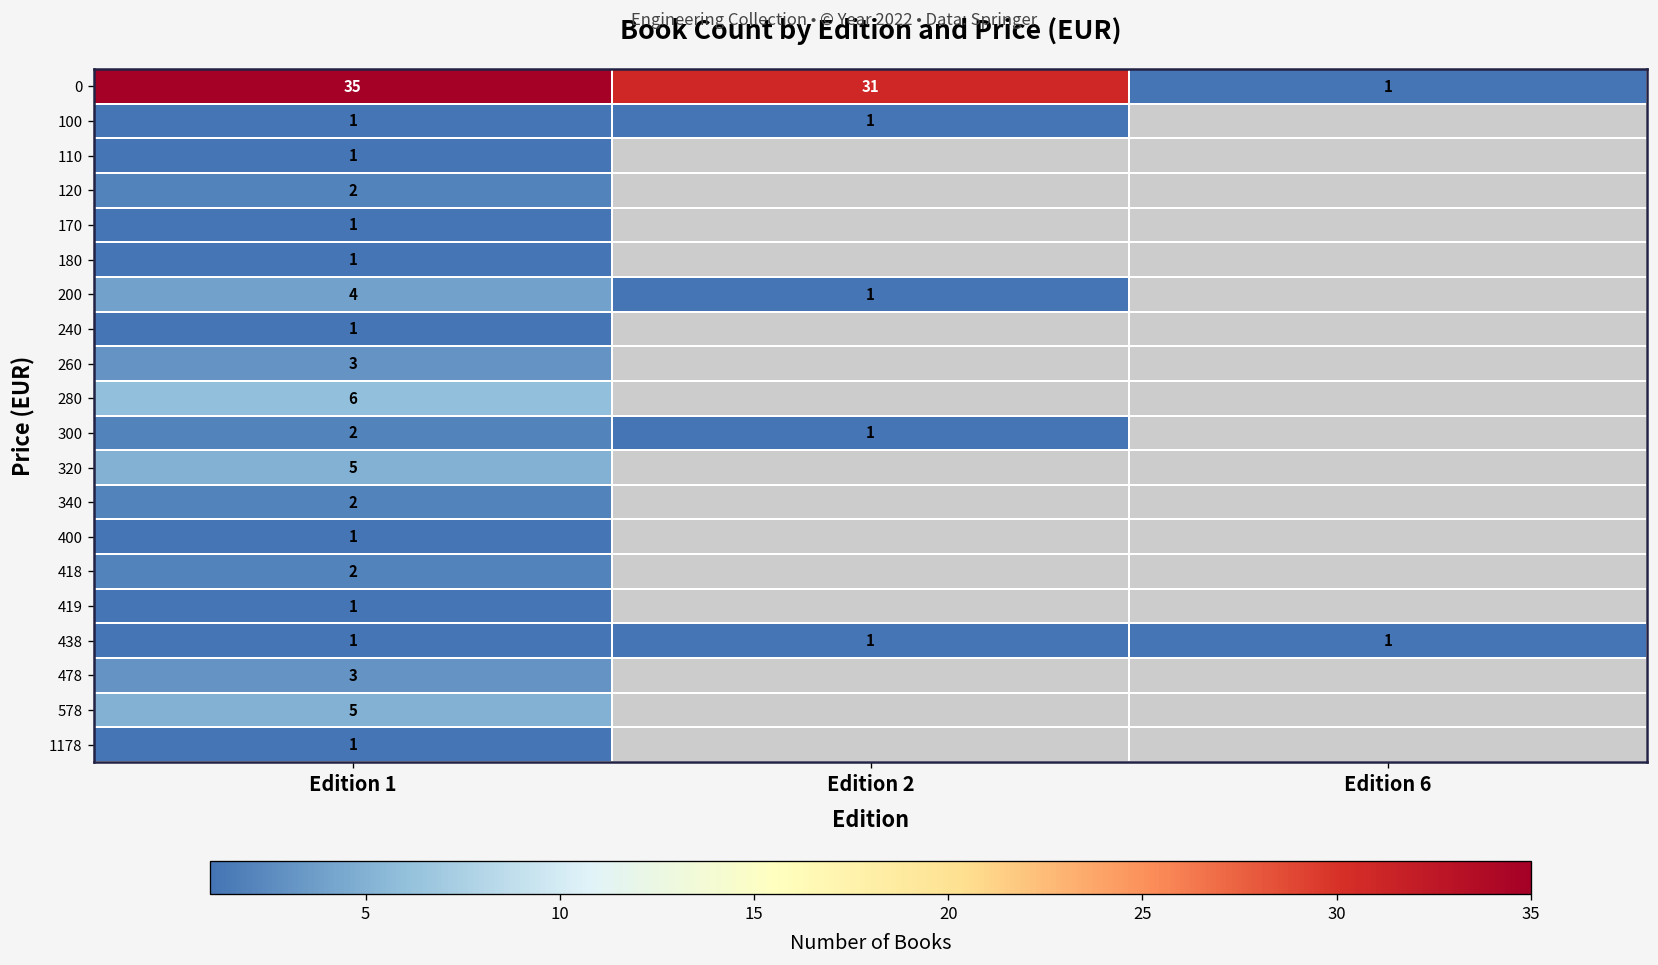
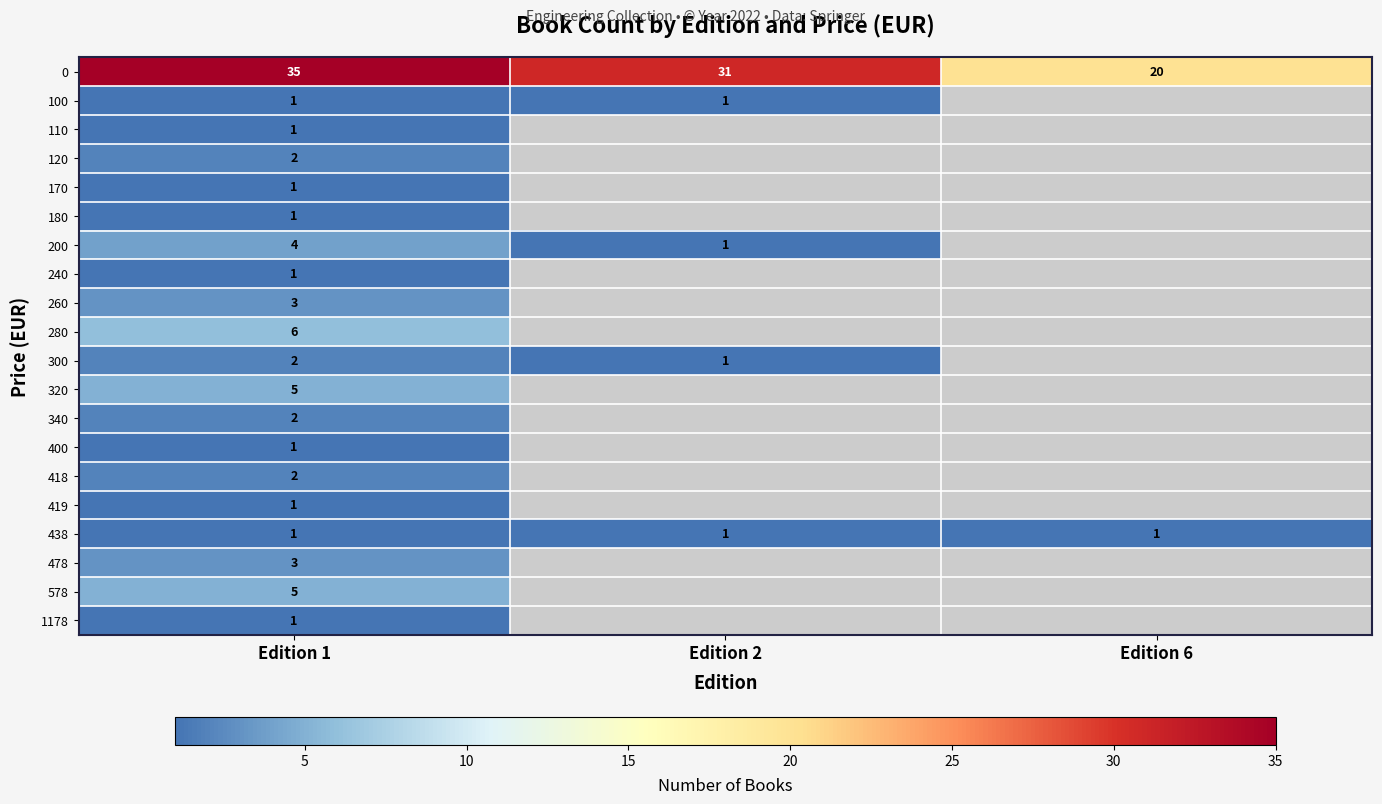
  {
    "0": {
      "Edition 1": 35,
      "Edition 2": 31,
-     "Edition 6": 1
+     "Edition 6": 20
    },
    "100": {
      "Edition 1": 1,
      "Edition 2": 1
    },
    "110": {
      "Edition 1": 1
    },
    "120": {
      "Edition 1": 2
    },
    "170": {
      "Edition 1": 1
    },
    "180": {
      "Edition 1": 1
    },
    "200": {
      "Edition 1": 4,
      "Edition 2": 1
    },
    "240": {
      "Edition 1": 1
    },
    "260": {
      "Edition 1": 3
    },
    "280": {
      "Edition 1": 6
    },
    "300": {
      "Edition 1": 2,
      "Edition 2": 1
    },
    "320": {
      "Edition 1": 5
    },
    "340": {
      "Edition 1": 2
    },
    "400": {
      "Edition 1": 1
    },
    "418": {
      "Edition 1": 2
    },
    "419": {
      "Edition 1": 1
    },
    "438": {
      "Edition 1": 1,
      "Edition 2": 1,
      "Edition 6": 1
    },
    "478": {
      "Edition 1": 3
    },
    "578": {
      "Edition 1": 5
    },
    "1178": {
      "Edition 1": 1
    }
  }
